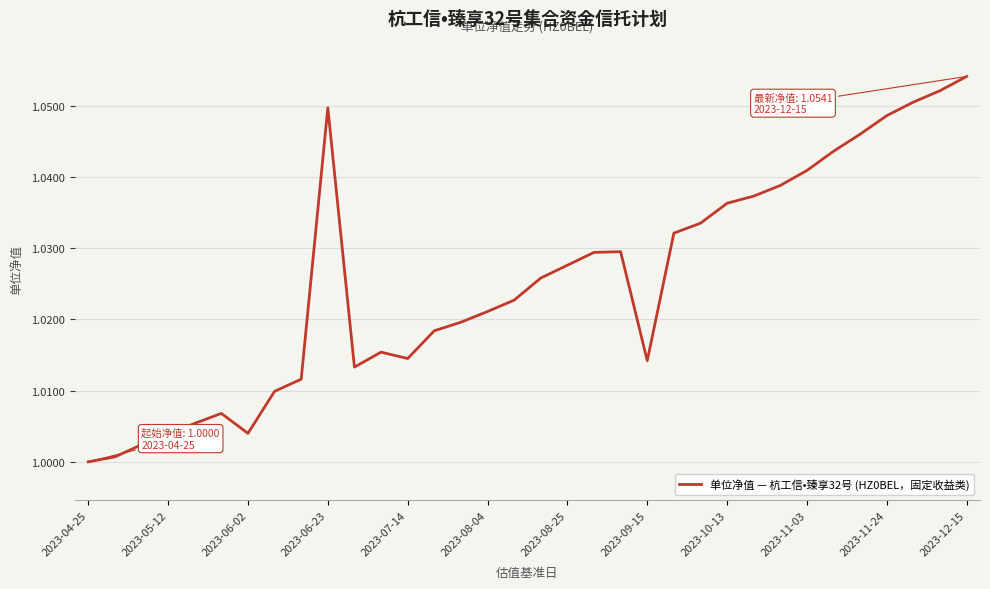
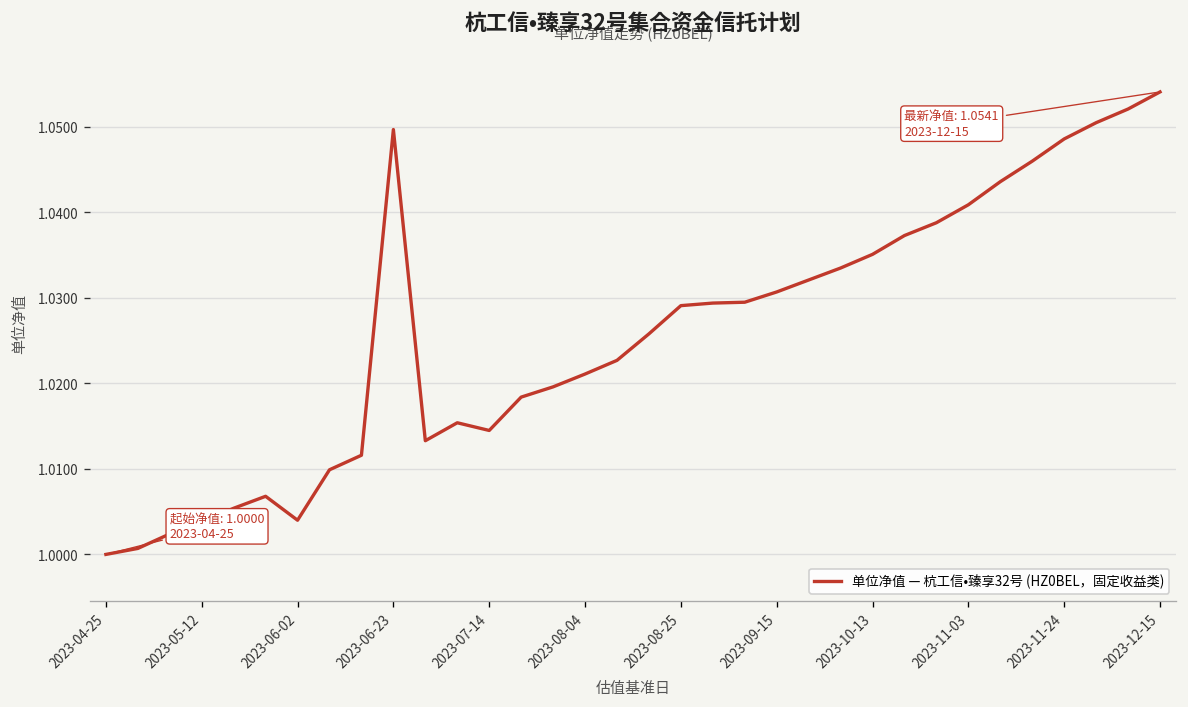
  {
    "2023-04-25": 1.000,
    "2023-06-02": 1.004,
    "2023-06-23": 1.050,
    "2023-07-14": 1.015,
    "2023-08-04": 1.021,
-   "2023-08-25": 1.028,
-   "2023-09-15": 1.014,
-   "2023-10-13": 1.036,
+   "2023-08-25": 1.029,
+   "2023-09-15": 1.031,
+   "2023-10-13": 1.035,
    "2023-11-03": 1.041,
    "2023-11-24": 1.049,
    "2023-12-15": 1.054
  }
